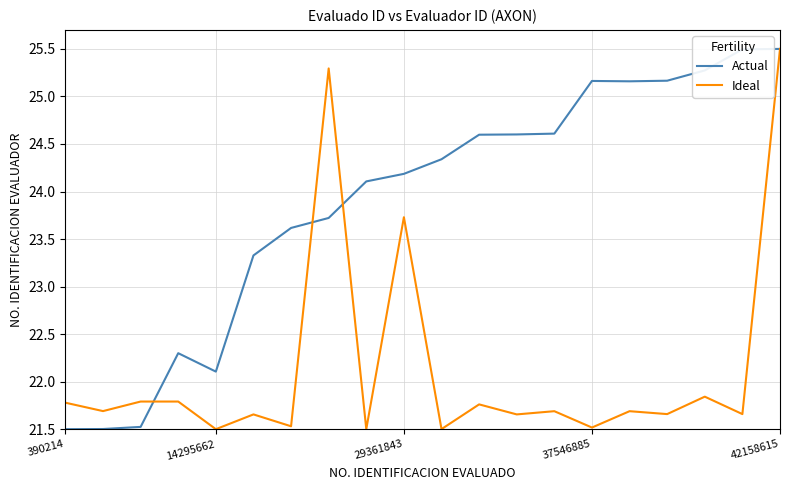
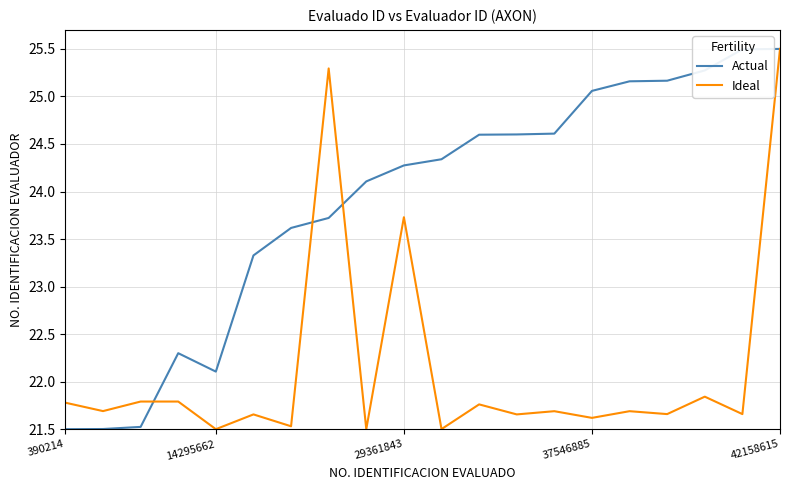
  {
    "Actual": {
      "390214": 21.5,
      "14295662": 22.1,
-     "29361843": 24.2,
-     "37546885": 25.2
+     "29361843": 24.3,
+     "37546885": 25.1
    },
    "Ideal": {
      "390214": 21.8,
      "14295662": 21.5,
      "29361843": 23.7,
-     "37546885": 21.5
+     "37546885": 21.6
    }
  }
